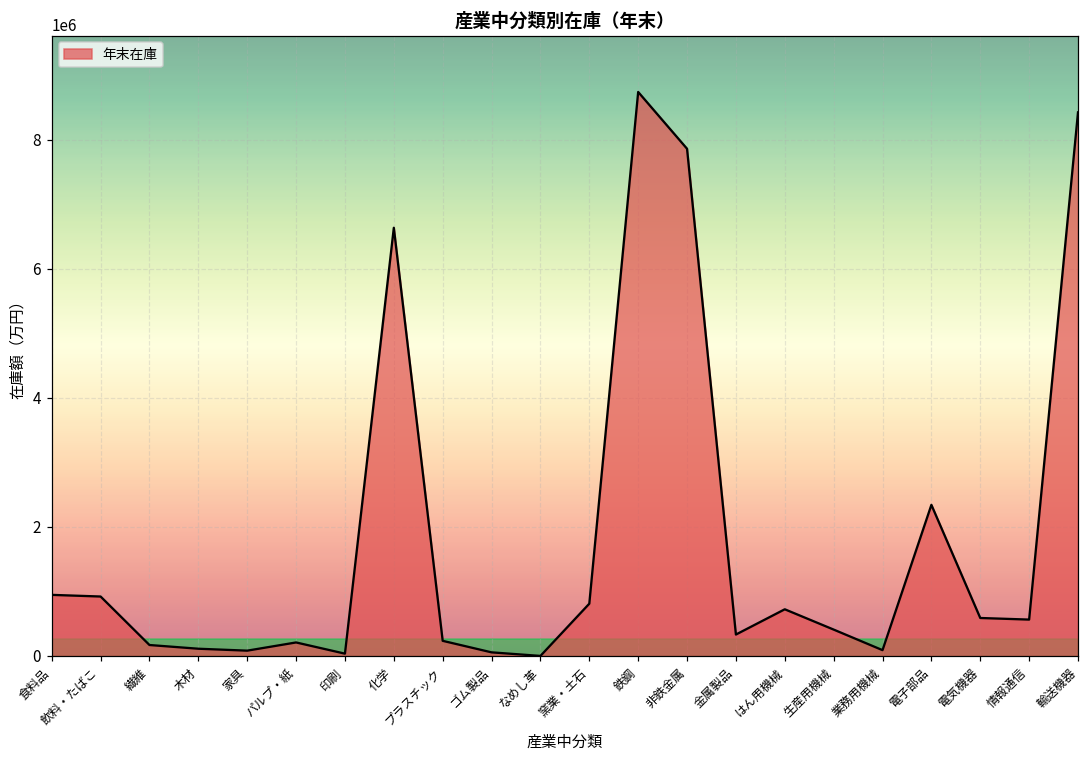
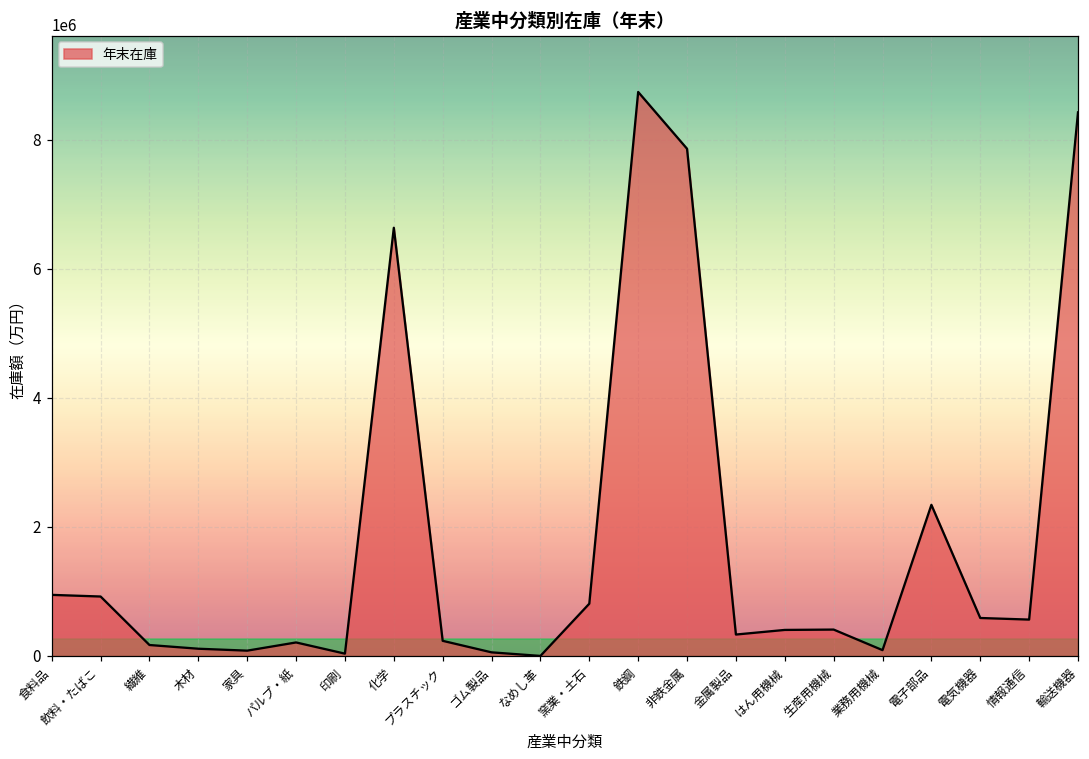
  {
    "食料品": 900000,
    "飲料・たばこ": 900000,
    "化学": 6600000,
    "窯業・土石": 800000,
    "鉄鋼": 8700000,
    "非鉄金属": 7900000,
    "金属製品": 300000,
-   "はん用機械": 700000,
+   "はん用機械": 400000,
    "生産用機械": 400000,
    "電子部品": 2300000,
    "電気機器": 600000,
    "情報通信": 600000,
    "輸送機器": 8400000
  }
